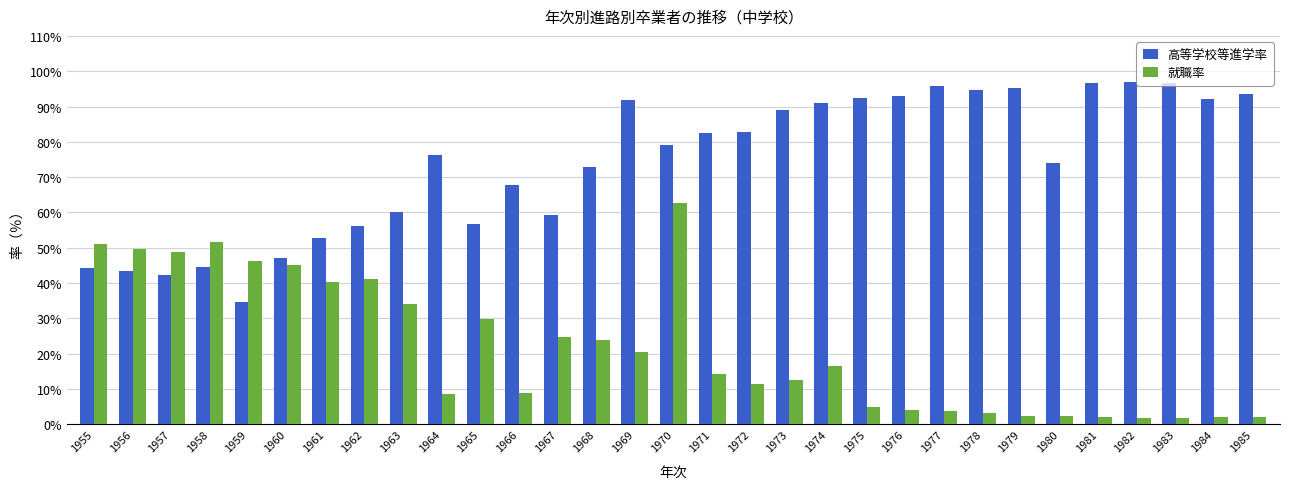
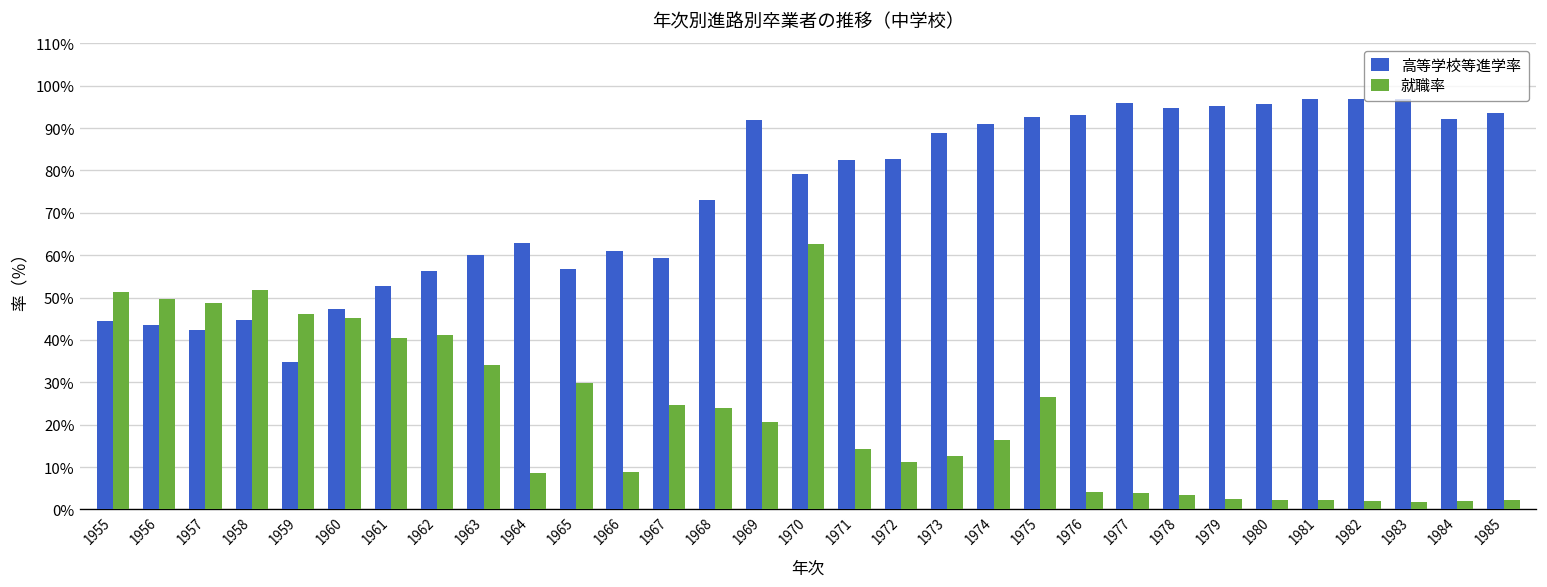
  {
    "高等学校等進学率": {
      "1955": "44%",
      "1956": "44%",
      "1957": "42%",
      "1958": "45%",
      "1959": "35%",
      "1960": "47%",
      "1961": "53%",
      "1962": "56%",
      "1963": "60%",
-     "1964": "76%",
+     "1964": "63%",
      "1965": "57%",
-     "1966": "68%",
+     "1966": "61%",
      "1967": "59%",
      "1968": "73%",
      "1969": "92%",
      "1970": "79%",
      "1971": "82%",
      "1972": "83%",
      "1973": "89%",
      "1974": "91%",
      "1975": "93%",
      "1976": "93%",
      "1977": "96%",
      "1978": "95%",
      "1979": "95%",
-     "1980": "74%",
+     "1980": "96%",
      "1981": "97%",
      "1982": "97%",
      "1984": "92%",
      "1985": "94%"
    },
    "就職率": {
      "1955": "51%",
      "1956": "50%",
      "1957": "49%",
      "1958": "52%",
      "1959": "46%",
      "1960": "45%",
      "1961": "40%",
      "1962": "41%",
      "1963": "34%",
      "1964": "9%",
      "1965": "30%",
      "1966": "9%",
      "1967": "25%",
      "1968": "24%",
      "1969": "21%",
      "1970": "63%",
      "1971": "14%",
      "1972": "11%",
      "1973": "13%",
      "1974": "17%",
-     "1975": "5%",
+     "1975": "27%",
      "1976": "4%",
      "1977": "4%",
      "1978": "3%",
      "1979": "2%",
      "1980": "2%",
      "1981": "2%",
      "1982": "2%",
      "1983": "2%",
      "1984": "2%",
      "1985": "2%"
    }
  }
